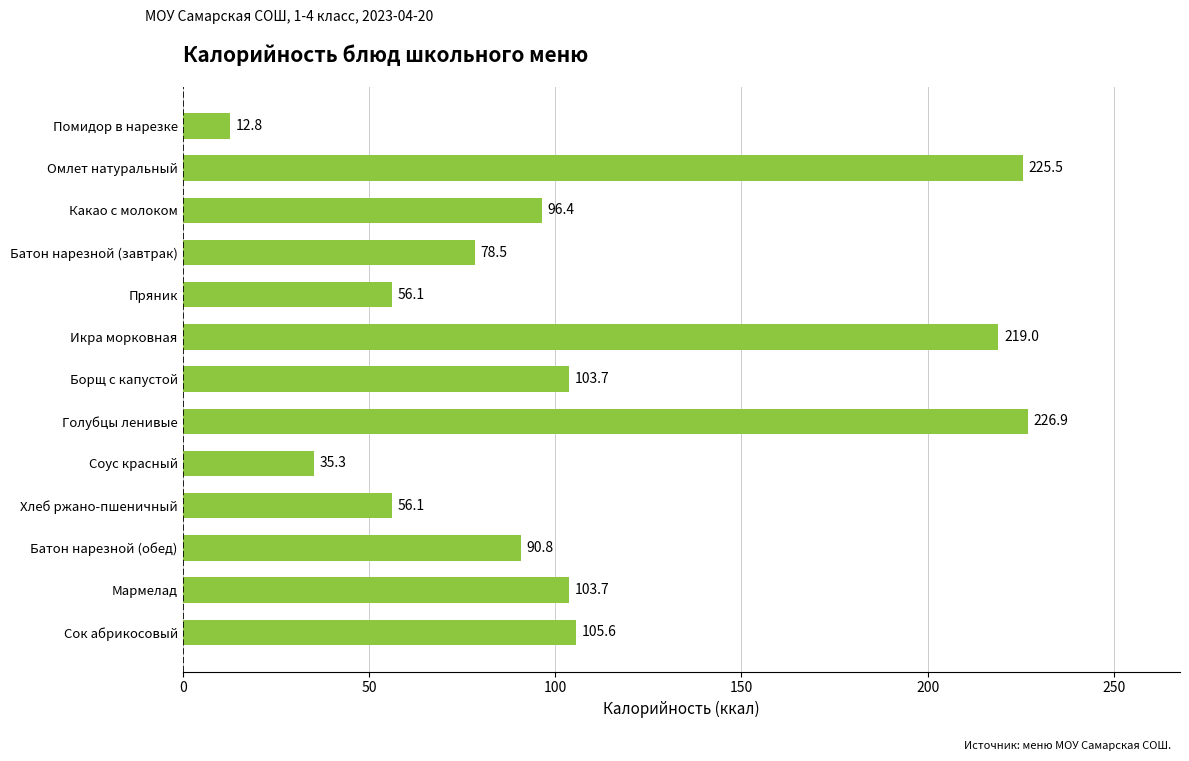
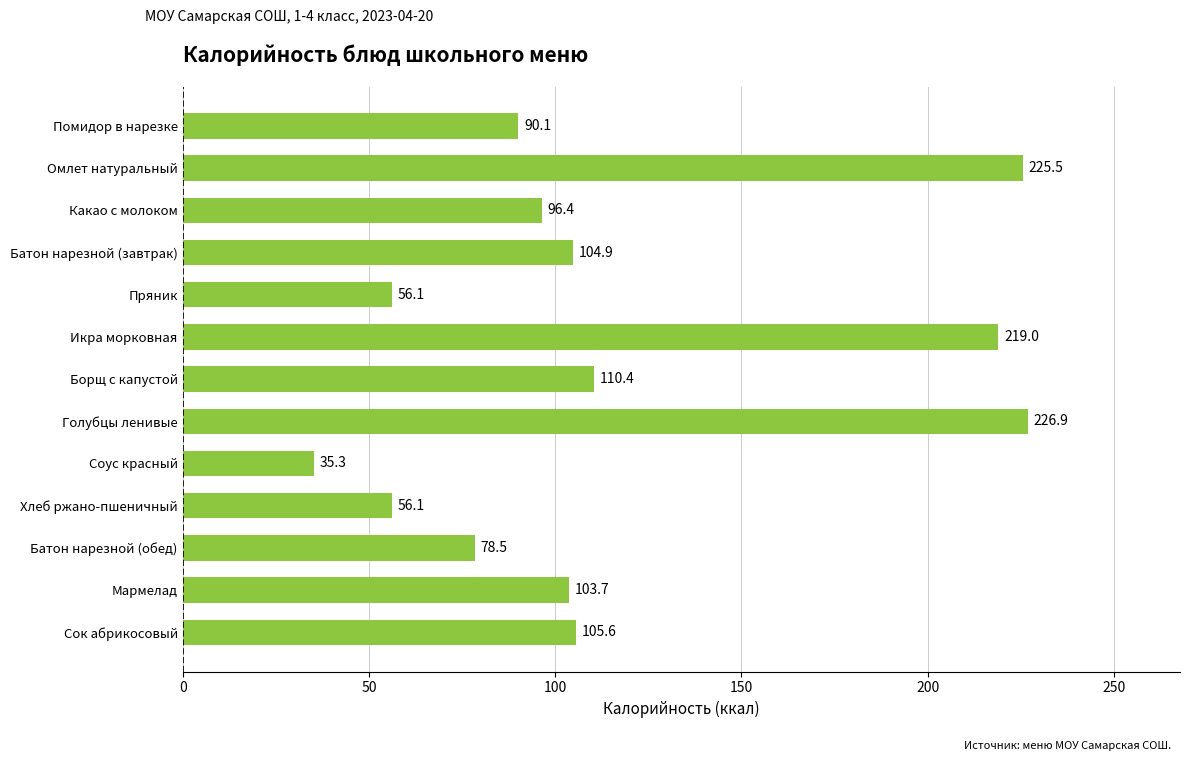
  {
-   "Помидор в нарезке": 12.8,
+   "Помидор в нарезке": 90.1,
    "Омлет натуральный": 225.5,
    "Какао с молоком": 96.4,
-   "Батон нарезной (завтрак)": 78.5,
+   "Батон нарезной (завтрак)": 104.9,
    "Пряник": 56.1,
    "Икра морковная": 219.0,
-   "Борщ с капустой": 103.7,
+   "Борщ с капустой": 110.4,
    "Голубцы ленивые": 226.9,
    "Соус красный": 35.3,
    "Хлеб ржано-пшеничный": 56.1,
-   "Батон нарезной (обед)": 90.8,
+   "Батон нарезной (обед)": 78.5,
    "Мармелад": 103.7,
    "Сок абрикосовый": 105.6
  }
